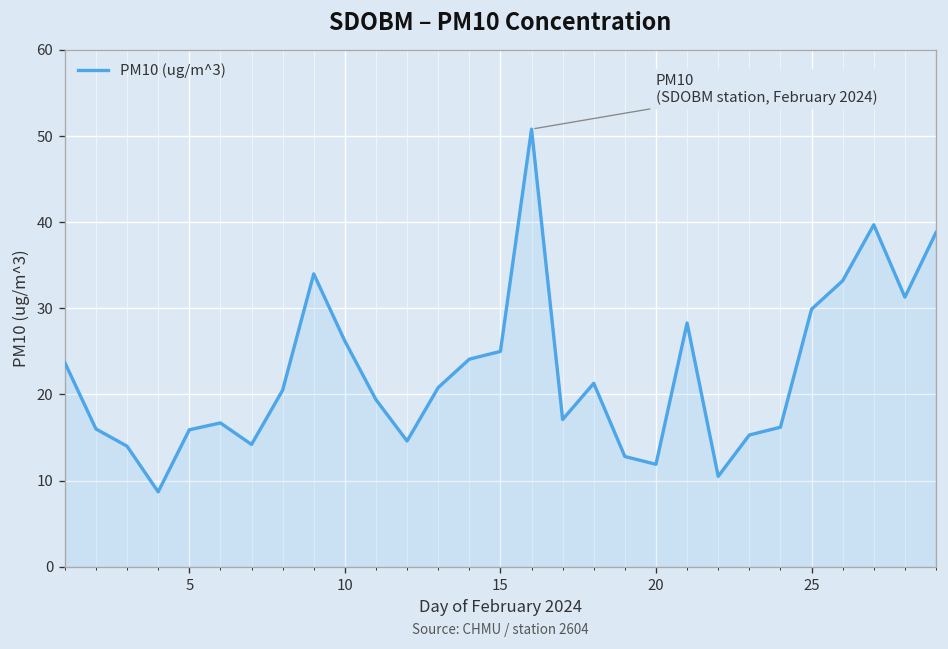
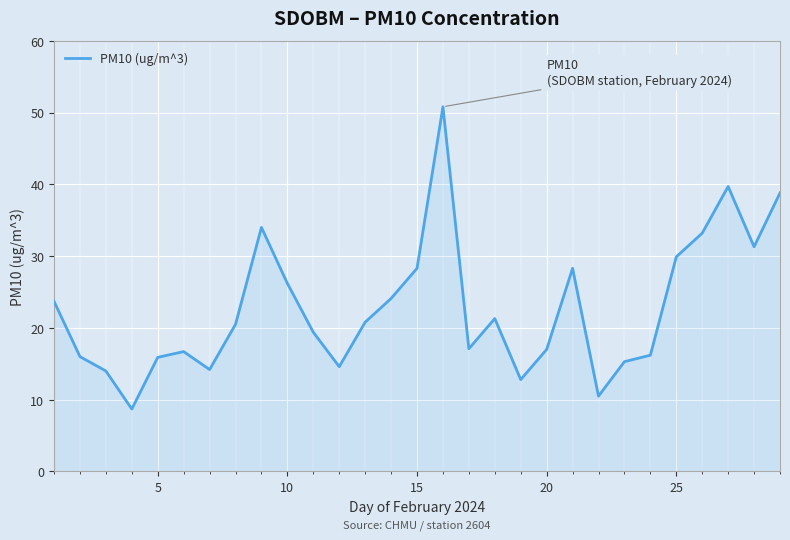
  {
    "5": 16,
    "10": 26,
-   "15": 25,
-   "20": 12,
+   "15": 28,
+   "20": 17,
    "25": 30
  }
